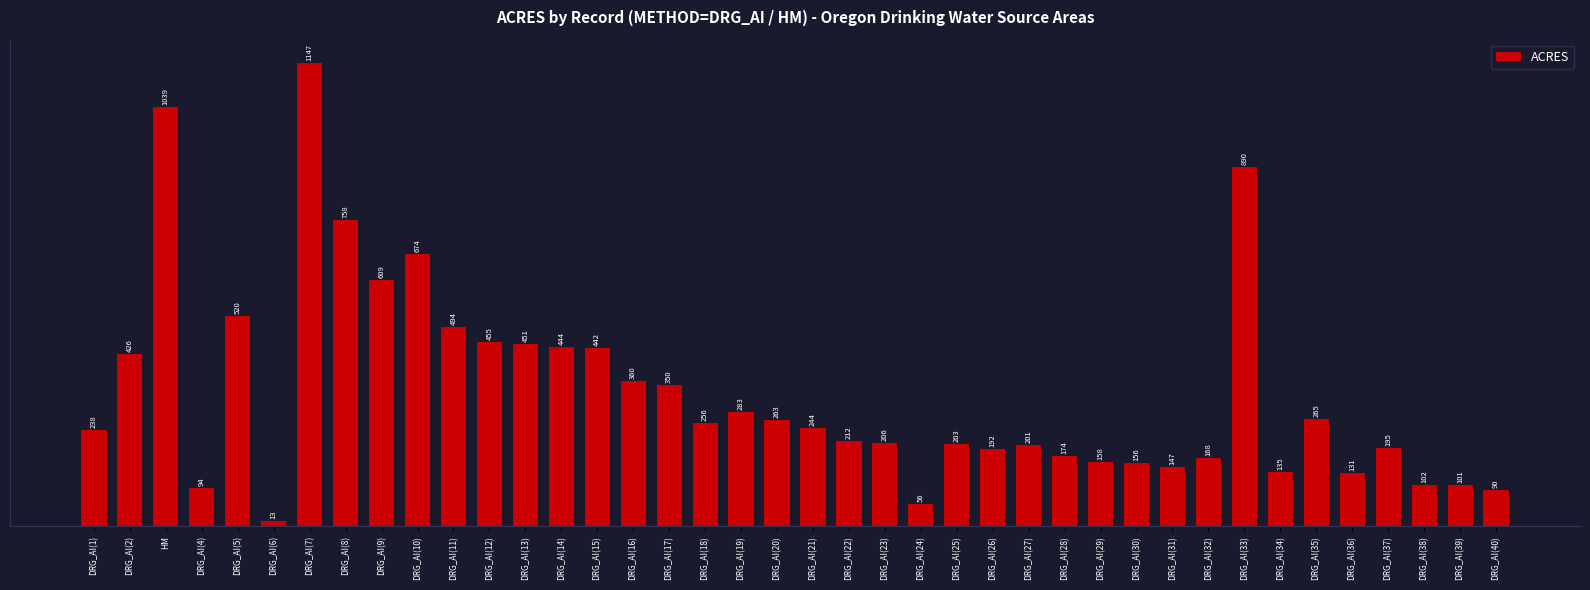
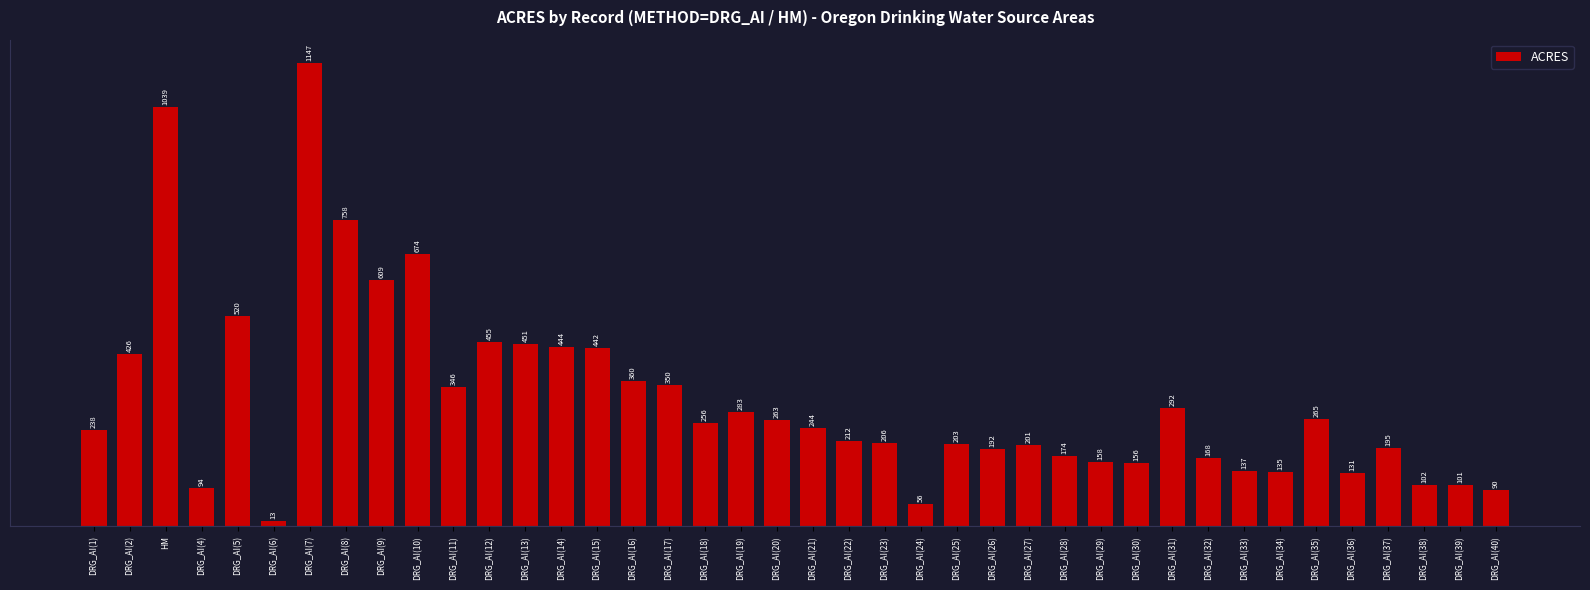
  {
    "DRG_AI(1)": 238,
    "DRG_AI(2)": 426,
    "HM": 1039,
    "DRG_AI(4)": 94,
    "DRG_AI(5)": 520,
    "DRG_AI(6)": 13,
    "DRG_AI(7)": 1147,
    "DRG_AI(8)": 758,
    "DRG_AI(9)": 609,
    "DRG_AI(10)": 674,
-   "DRG_AI(11)": 494,
+   "DRG_AI(11)": 346,
    "DRG_AI(12)": 455,
    "DRG_AI(13)": 451,
    "DRG_AI(14)": 444,
    "DRG_AI(15)": 442,
    "DRG_AI(16)": 360,
    "DRG_AI(17)": 350,
    "DRG_AI(18)": 256,
    "DRG_AI(19)": 283,
    "DRG_AI(20)": 263,
    "DRG_AI(21)": 244,
    "DRG_AI(22)": 212,
    "DRG_AI(23)": 206,
    "DRG_AI(24)": 56,
    "DRG_AI(25)": 203,
    "DRG_AI(26)": 192,
    "DRG_AI(27)": 201,
    "DRG_AI(28)": 174,
    "DRG_AI(29)": 158,
    "DRG_AI(30)": 156,
-   "DRG_AI(31)": 147,
+   "DRG_AI(31)": 292,
    "DRG_AI(32)": 168,
-   "DRG_AI(33)": 890,
+   "DRG_AI(33)": 137,
    "DRG_AI(34)": 135,
    "DRG_AI(35)": 265,
    "DRG_AI(36)": 131,
    "DRG_AI(37)": 195,
    "DRG_AI(38)": 102,
    "DRG_AI(39)": 101,
    "DRG_AI(40)": 90
  }
